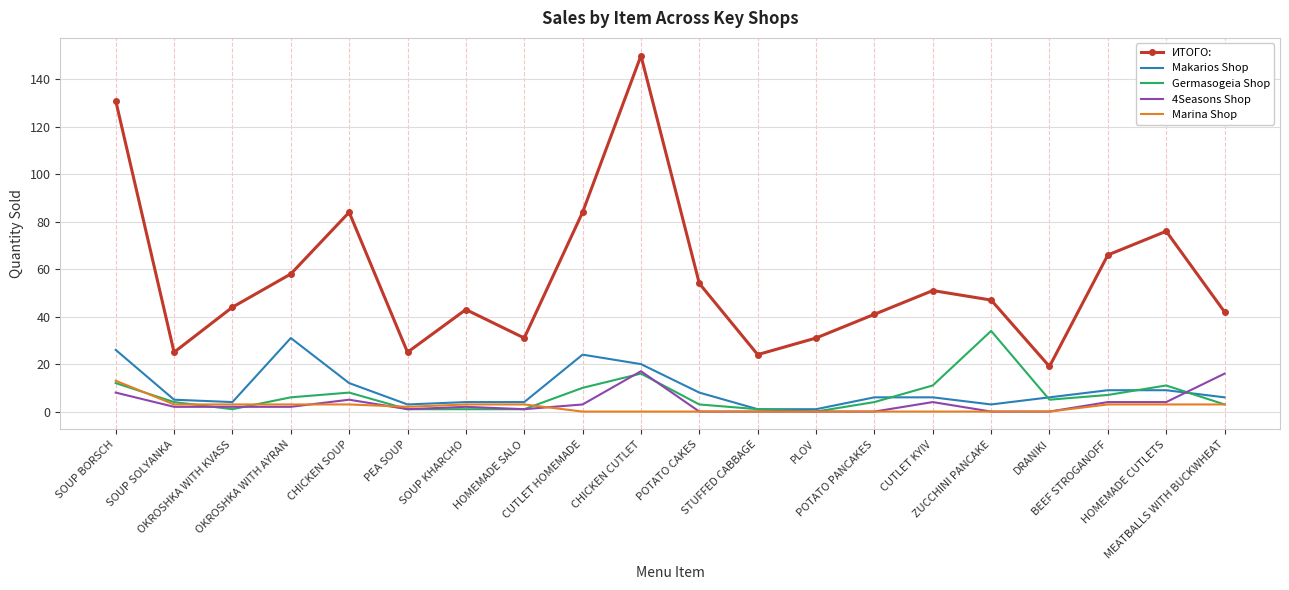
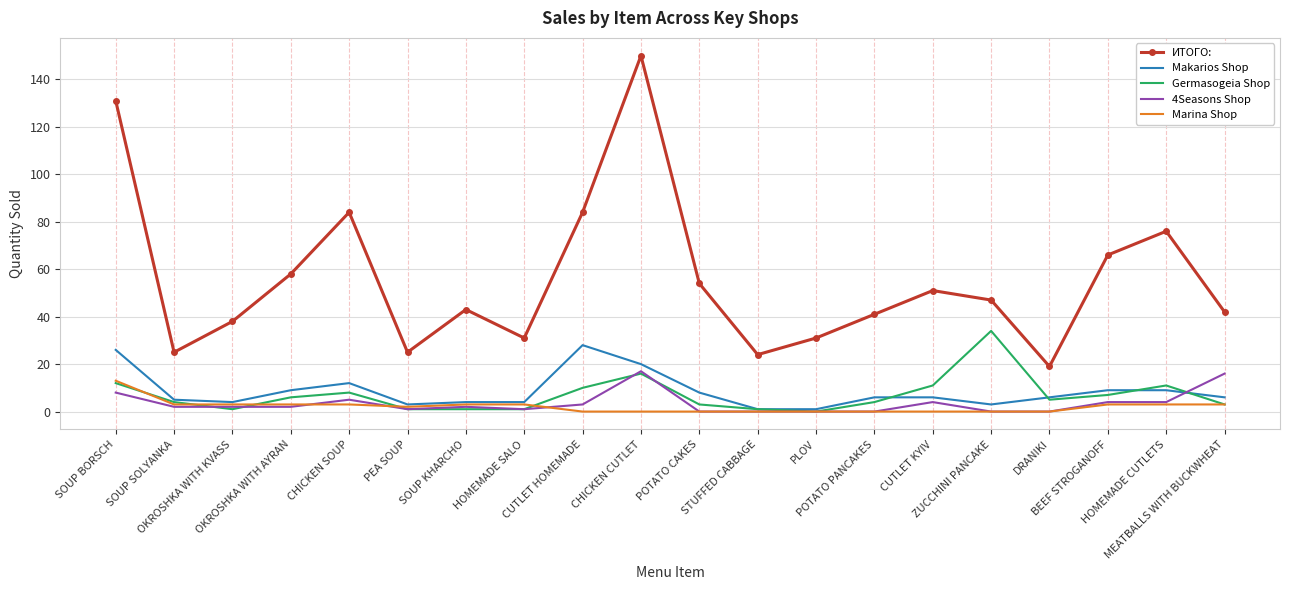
  {
    "ИТОГО:": {
      "SOUP BORSCH": 131,
      "SOUP SOLYANKA": 25,
-     "OKROSHKA WITH KVASS": 44,
+     "OKROSHKA WITH KVASS": 38,
      "OKROSHKA WITH AYRAN": 58,
      "CHICKEN SOUP": 84,
      "PEA SOUP": 25,
      "SOUP KHARCHO": 43,
      "HOMEMADE SALO": 31,
      "CUTLET HOMEMADE": 84,
      "CHICKEN CUTLET": 150,
      "POTATO CAKES": 54,
      "STUFFED CABBAGE": 24,
      "PLOV": 31,
      "POTATO PANCAKES": 41,
      "CUTLET KYIV": 51,
      "ZUCCHINI PANCAKE": 47,
      "DRANIKI": 19,
      "BEEF STROGANOFF": 66,
      "HOMEMADE CUTLETS": 76,
      "MEATBALLS WITH BUCKWHEAT": 42
    },
    "Makarios Shop": {
      "SOUP BORSCH": 26,
-     "OKROSHKA WITH AYRAN": 31,
+     "OKROSHKA WITH AYRAN": 9,
      "CHICKEN SOUP": 12,
-     "CUTLET HOMEMADE": 24,
+     "CUTLET HOMEMADE": 28,
      "CHICKEN CUTLET": 20,
      "POTATO CAKES": 8,
      "POTATO PANCAKES": 6,
      "CUTLET KYIV": 6,
      "ZUCCHINI PANCAKE": 3,
      "BEEF STROGANOFF": 9,
      "HOMEMADE CUTLETS": 9,
      "MEATBALLS WITH BUCKWHEAT": 6
    },
    "Germasogeia Shop": {
      "OKROSHKA WITH AYRAN": 6,
      "CHICKEN SOUP": 8,
      "CUTLET HOMEMADE": 10,
      "POTATO CAKES": 3,
      "POTATO PANCAKES": 4,
      "CUTLET KYIV": 11,
      "ZUCCHINI PANCAKE": 34,
      "BEEF STROGANOFF": 7,
      "HOMEMADE CUTLETS": 11
    },
    "4Seasons Shop": {
      "SOUP BORSCH": 8,
      "CHICKEN SOUP": 5,
      "CUTLET HOMEMADE": 3,
      "CUTLET KYIV": 4,
      "MEATBALLS WITH BUCKWHEAT": 16
    },
    "Marina Shop": {
      "CHICKEN SOUP": 3,
      "CUTLET HOMEMADE": 0,
      "CHICKEN CUTLET": 0,
      "CUTLET KYIV": 0
    }
  }
